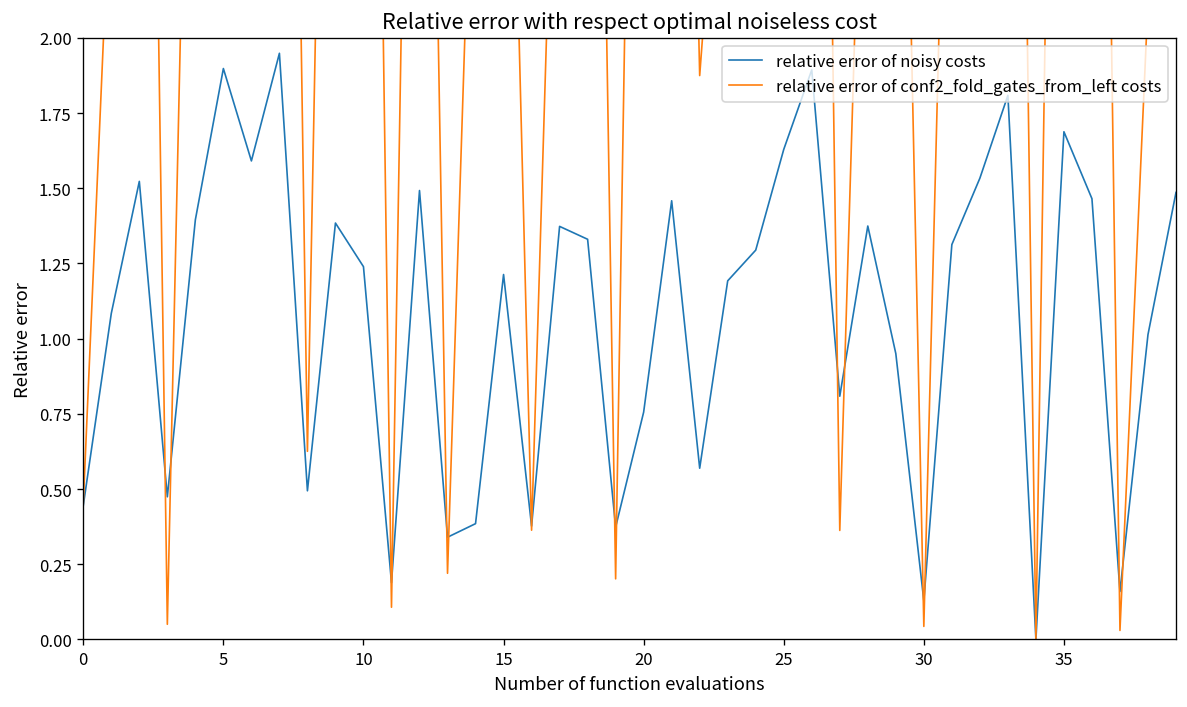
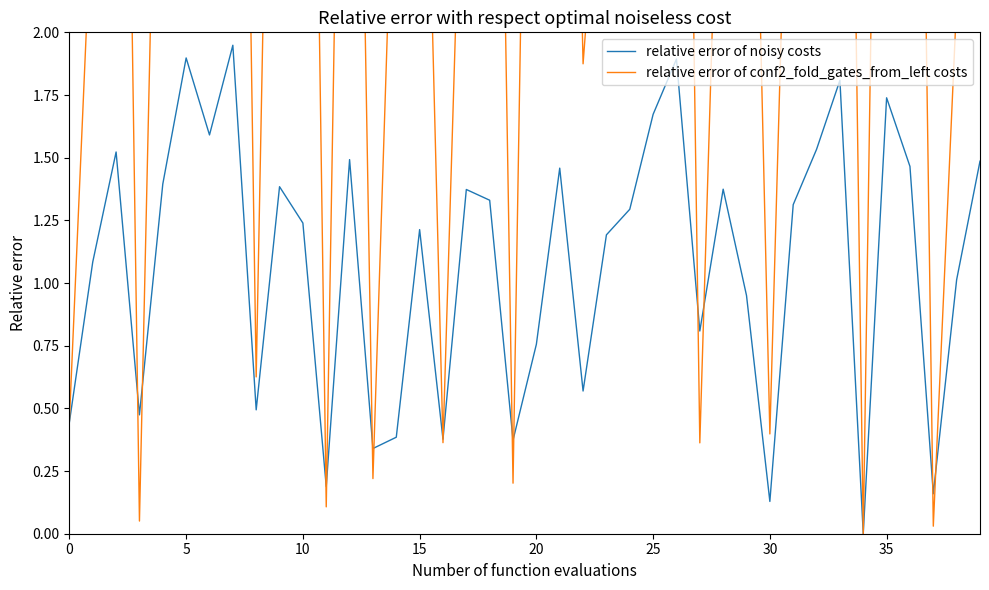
  {
    "relative error of noisy costs": {
      "5": 1.90,
      "10": 1.24,
      "15": 1.21,
      "20": 0.76,
-     "25": 1.63,
+     "25": 1.67,
      "30": 0.13,
-     "35": 1.69
+     "35": 1.74
    },
    "relative error of conf2_fold_gates_from_left costs": {
-     "30": 0.04
+     "30": 0.40
    }
  }
